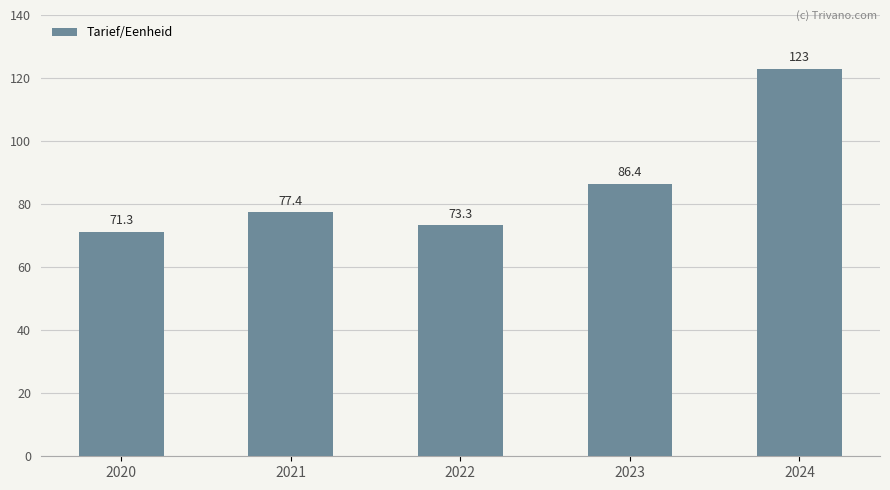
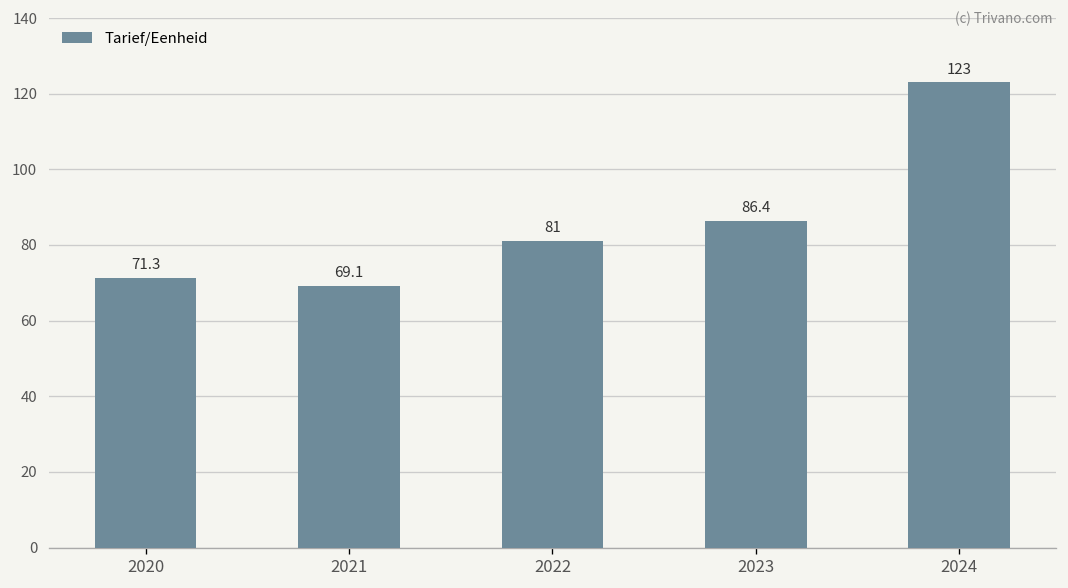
  {
    "2020": 71.3,
-   "2021": 77.4,
-   "2022": 73.3,
+   "2021": 69.1,
+   "2022": 81,
    "2023": 86.4,
    "2024": 123
  }
